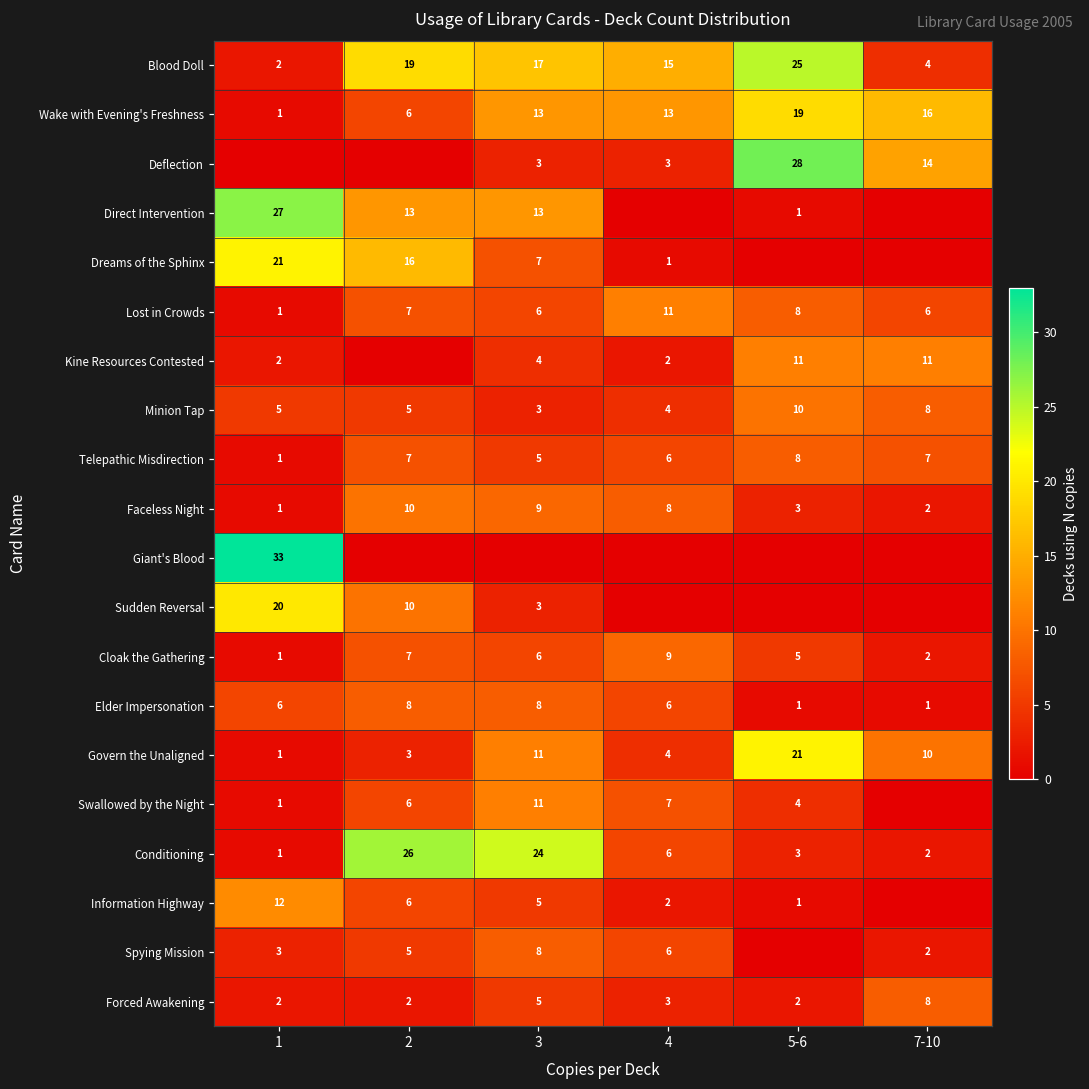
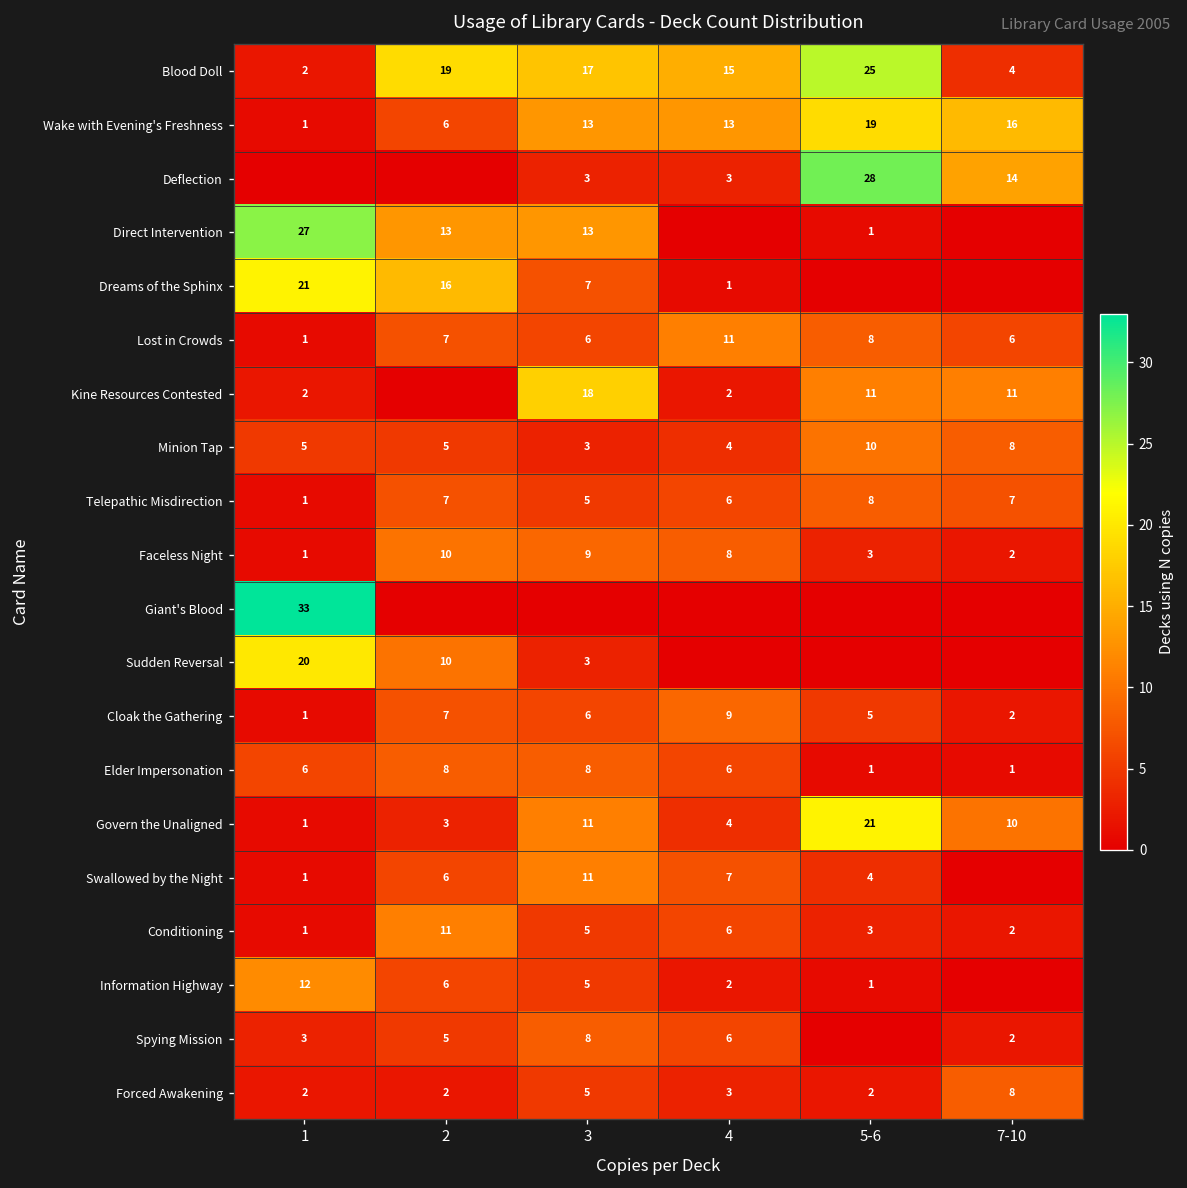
  {
    "Blood Doll": {
      "1": 2,
      "2": 19,
      "3": 17,
      "4": 15,
      "5-6": 25,
      "7-10": 4
    },
    "Wake with Evening's Freshness": {
      "1": 1,
      "2": 6,
      "3": 13,
      "4": 13,
      "5-6": 19,
      "7-10": 16
    },
    "Deflection": {
      "3": 3,
      "4": 3,
      "5-6": 28,
      "7-10": 14
    },
    "Direct Intervention": {
      "1": 27,
      "2": 13,
      "3": 13,
      "5-6": 1
    },
    "Dreams of the Sphinx": {
      "1": 21,
      "2": 16,
      "3": 7,
      "4": 1
    },
    "Lost in Crowds": {
      "1": 1,
      "2": 7,
      "3": 6,
      "4": 11,
      "5-6": 8,
      "7-10": 6
    },
    "Kine Resources Contested": {
      "1": 2,
-     "3": 4,
+     "3": 18,
      "4": 2,
      "5-6": 11,
      "7-10": 11
    },
    "Minion Tap": {
      "1": 5,
      "2": 5,
      "3": 3,
      "4": 4,
      "5-6": 10,
      "7-10": 8
    },
    "Telepathic Misdirection": {
      "1": 1,
      "2": 7,
      "3": 5,
      "4": 6,
      "5-6": 8,
      "7-10": 7
    },
    "Faceless Night": {
      "1": 1,
      "2": 10,
      "3": 9,
      "4": 8,
      "5-6": 3,
      "7-10": 2
    },
    "Giant's Blood": {
      "1": 33
    },
    "Sudden Reversal": {
      "1": 20,
      "2": 10,
      "3": 3
    },
    "Cloak the Gathering": {
      "1": 1,
      "2": 7,
      "3": 6,
      "4": 9,
      "5-6": 5,
      "7-10": 2
    },
    "Elder Impersonation": {
      "1": 6,
      "2": 8,
      "3": 8,
      "4": 6,
      "5-6": 1,
      "7-10": 1
    },
    "Govern the Unaligned": {
      "1": 1,
      "2": 3,
      "3": 11,
      "4": 4,
      "5-6": 21,
      "7-10": 10
    },
    "Swallowed by the Night": {
      "1": 1,
      "2": 6,
      "3": 11,
      "4": 7,
      "5-6": 4
    },
    "Conditioning": {
      "1": 1,
-     "2": 26,
-     "3": 24,
+     "2": 11,
+     "3": 5,
      "4": 6,
      "5-6": 3,
      "7-10": 2
    },
    "Information Highway": {
      "1": 12,
      "2": 6,
      "3": 5,
      "4": 2,
      "5-6": 1
    },
    "Spying Mission": {
      "1": 3,
      "2": 5,
      "3": 8,
      "4": 6,
      "7-10": 2
    },
    "Forced Awakening": {
      "1": 2,
      "2": 2,
      "3": 5,
      "4": 3,
      "5-6": 2,
      "7-10": 8
    }
  }
